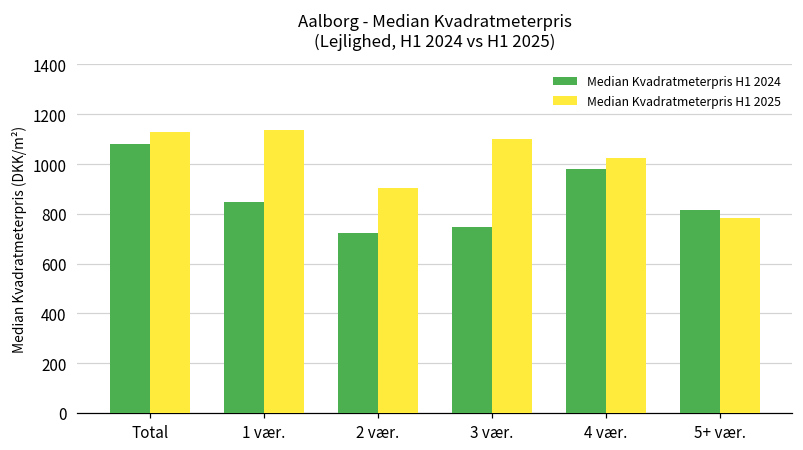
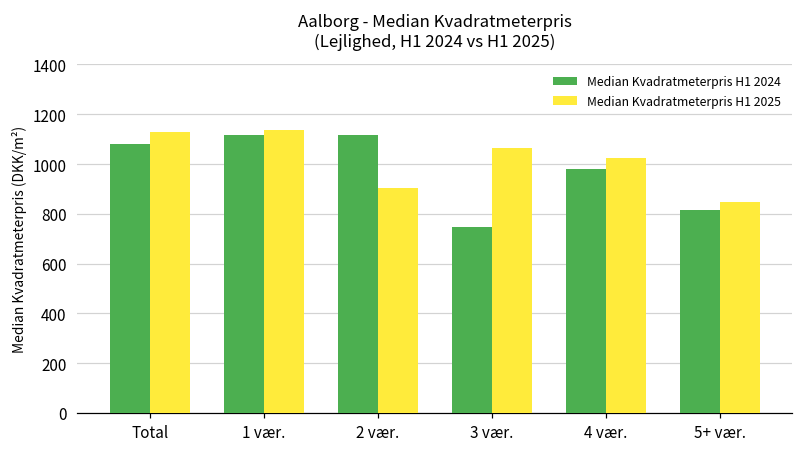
  {
    "Median Kvadratmeterpris H1 2024": {
      "Total": 1080,
-     "1 vær.": 850,
-     "2 vær.": 720,
+     "1 vær.": 1120,
+     "2 vær.": 1120,
      "3 vær.": 750,
      "4 vær.": 980,
      "5+ vær.": 820
    },
    "Median Kvadratmeterpris H1 2025": {
      "Total": 1130,
      "1 vær.": 1140,
      "2 vær.": 900,
-     "3 vær.": 1100,
+     "3 vær.": 1060,
      "4 vær.": 1020,
-     "5+ vær.": 790
+     "5+ vær.": 850
    }
  }
